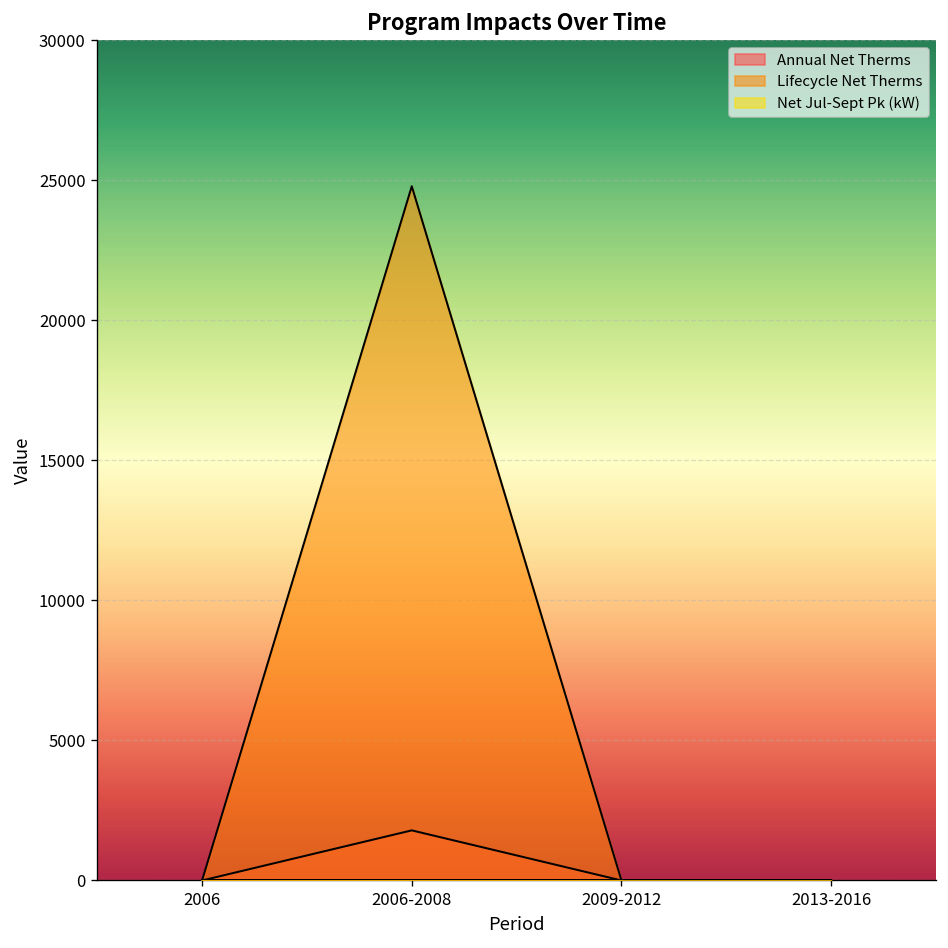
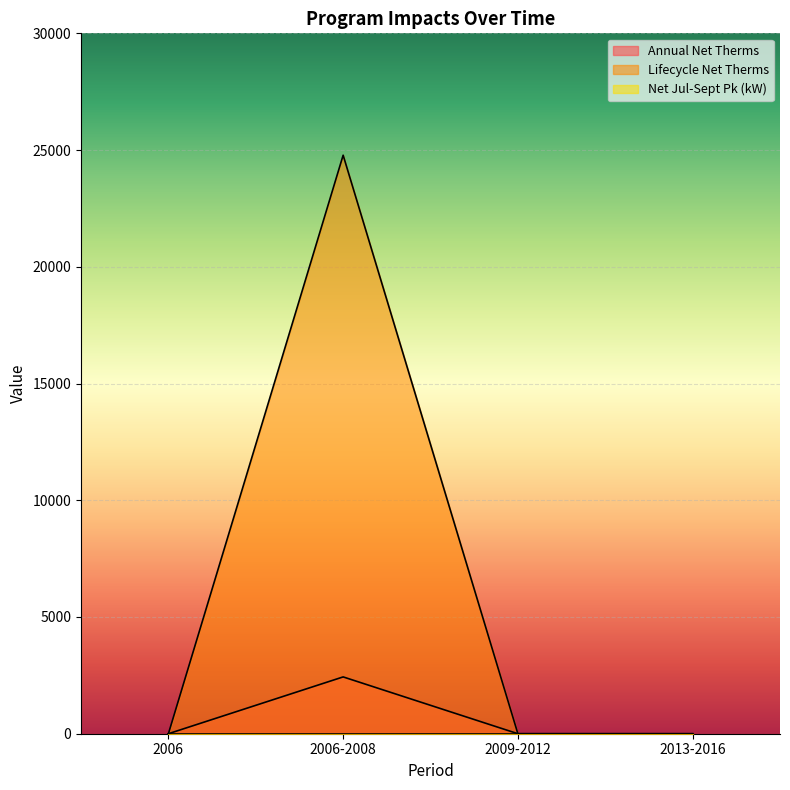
  {
    "Annual Net Therms": {
-     "2006-2008": 1800
+     "2006-2008": 2400
    },
    "Lifecycle Net Therms": {
      "2006-2008": 24800
    },
    "Net Jul-Sept Pk (kW)": {
      "2006-2008": 0
    }
  }
